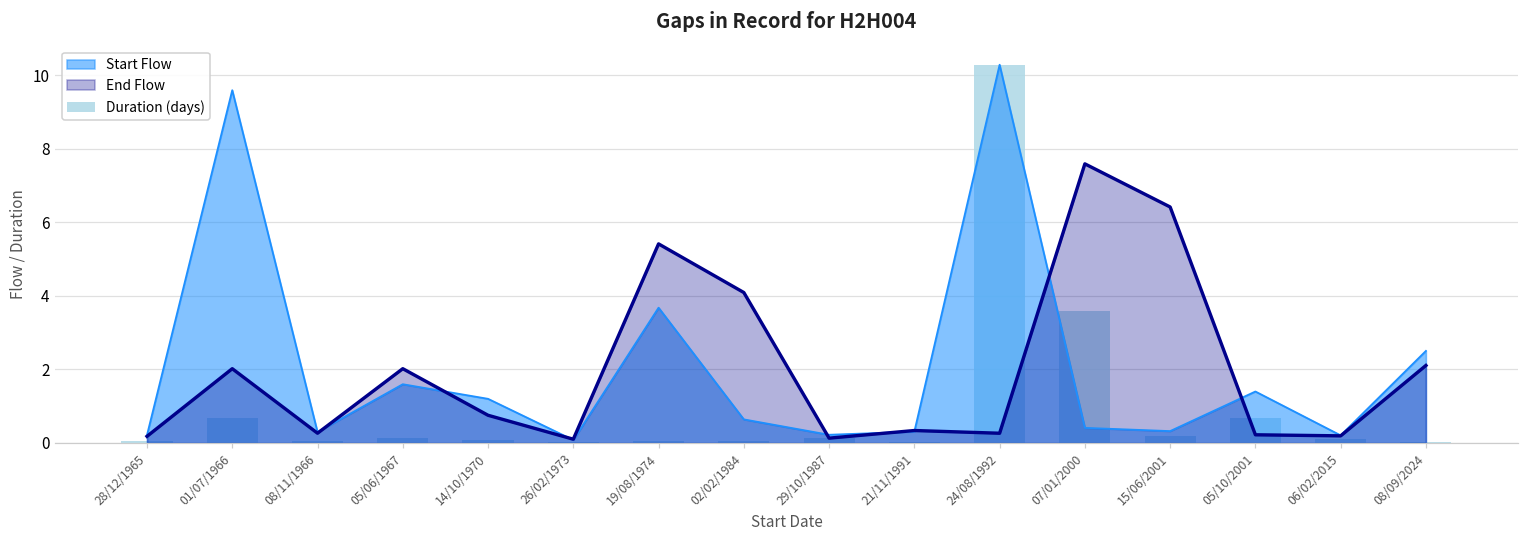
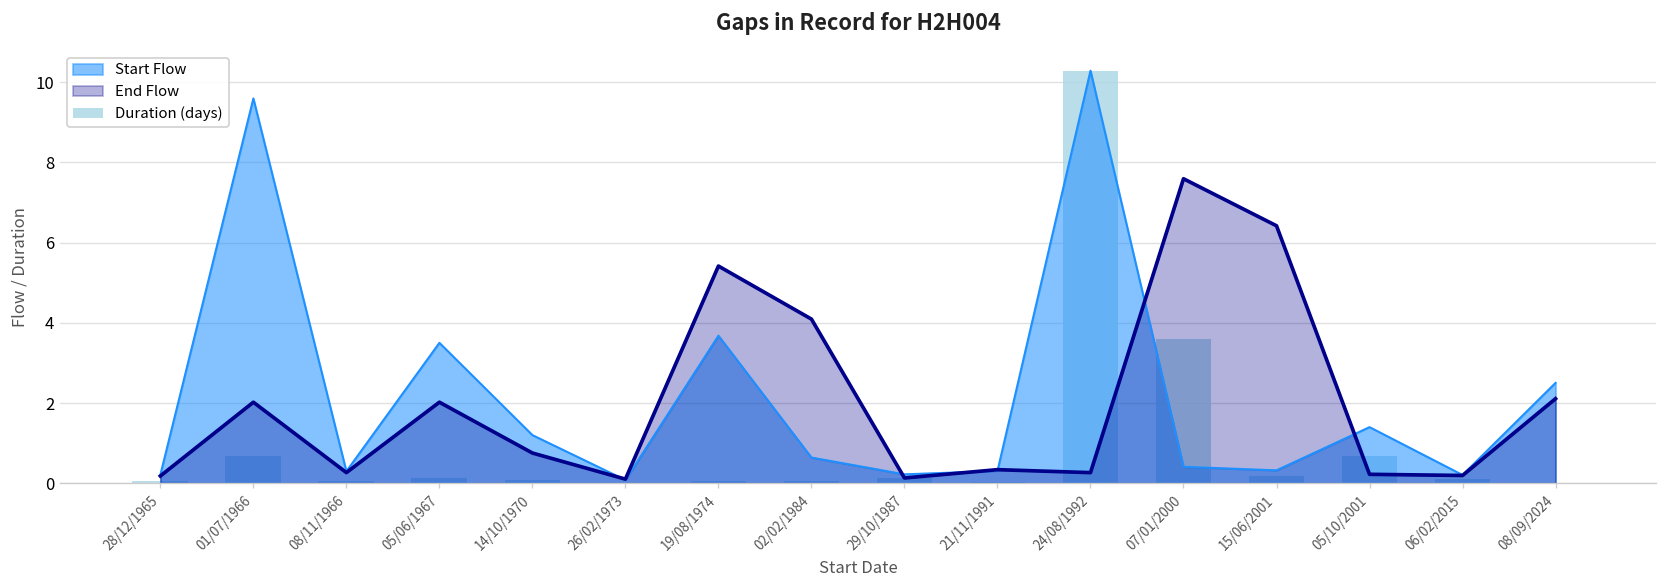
  {
    "Start Flow": {
      "01/07/1966": 9.6,
-     "05/06/1967": 1.6,
+     "05/06/1967": 3.5,
      "14/10/1970": 1.2,
      "19/08/1974": 3.7,
      "02/02/1984": 0.6,
      "29/10/1987": 0.2,
      "24/08/1992": 10.3,
      "07/01/2000": 0.4,
      "15/06/2001": 0.3,
      "05/10/2001": 1.4,
      "08/09/2024": 2.5
    },
    "Duration (days)": {
      "01/07/1966": 0.7,
      "05/06/1967": 0.1,
      "14/10/1970": 0.1,
      "29/10/1987": 0.1,
      "24/08/1992": 10.3,
      "07/01/2000": 3.6,
      "15/06/2001": 0.2,
      "05/10/2001": 0.7,
      "06/02/2015": 0.1
    },
    "End Flow": {
      "01/07/1966": 2.0,
      "05/06/1967": 2.0,
      "14/10/1970": 0.8,
      "19/08/1974": 5.4,
      "02/02/1984": 4.1,
      "29/10/1987": 0.1,
      "24/08/1992": 0.3,
      "07/01/2000": 7.6,
      "15/06/2001": 6.4,
      "05/10/2001": 0.2,
      "08/09/2024": 2.1
    }
  }
